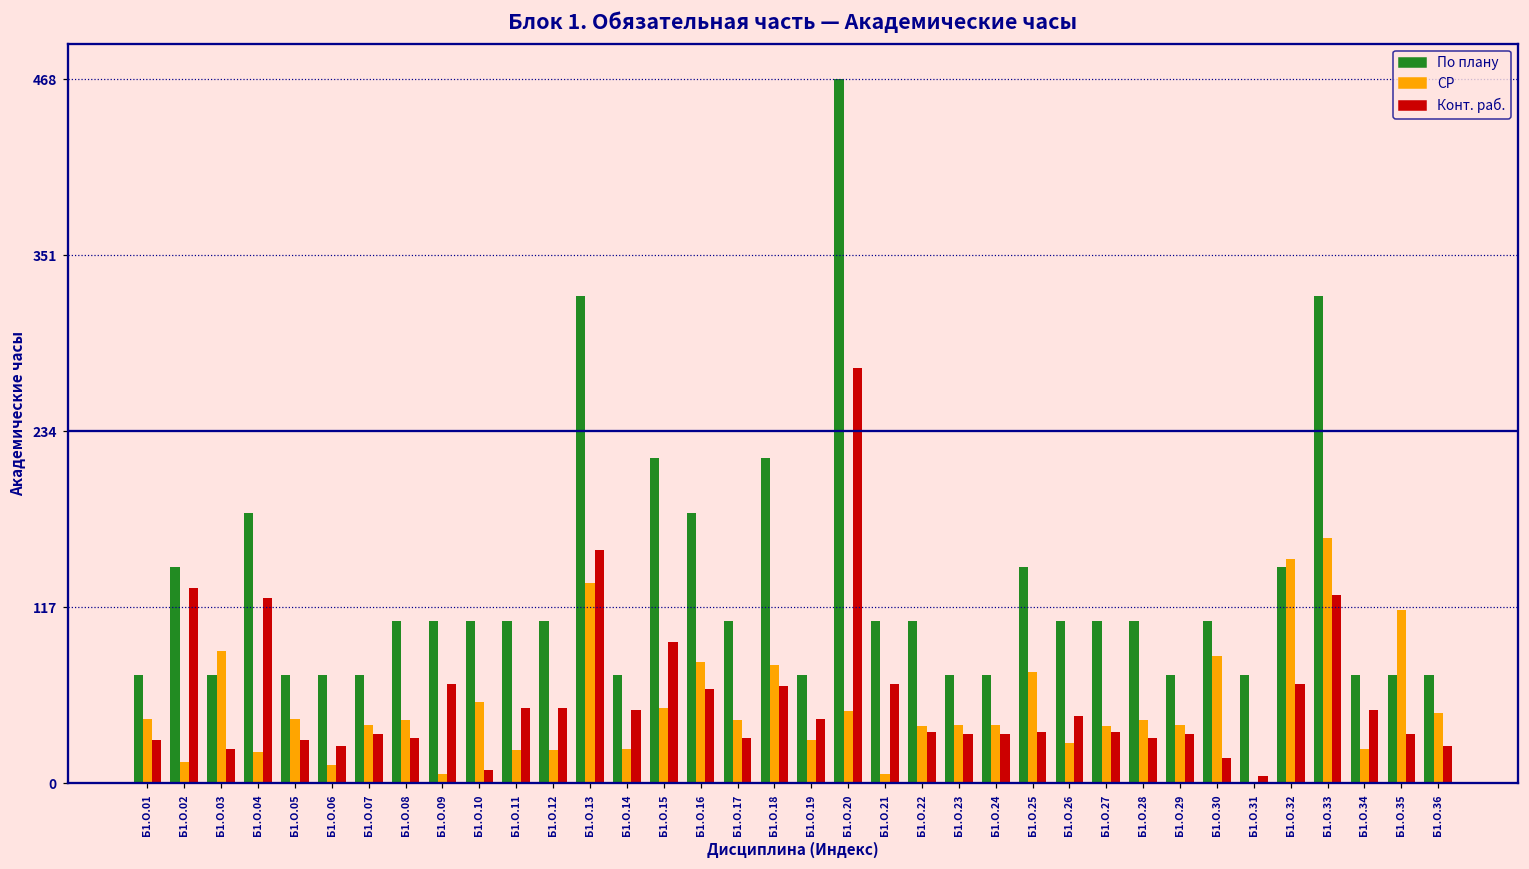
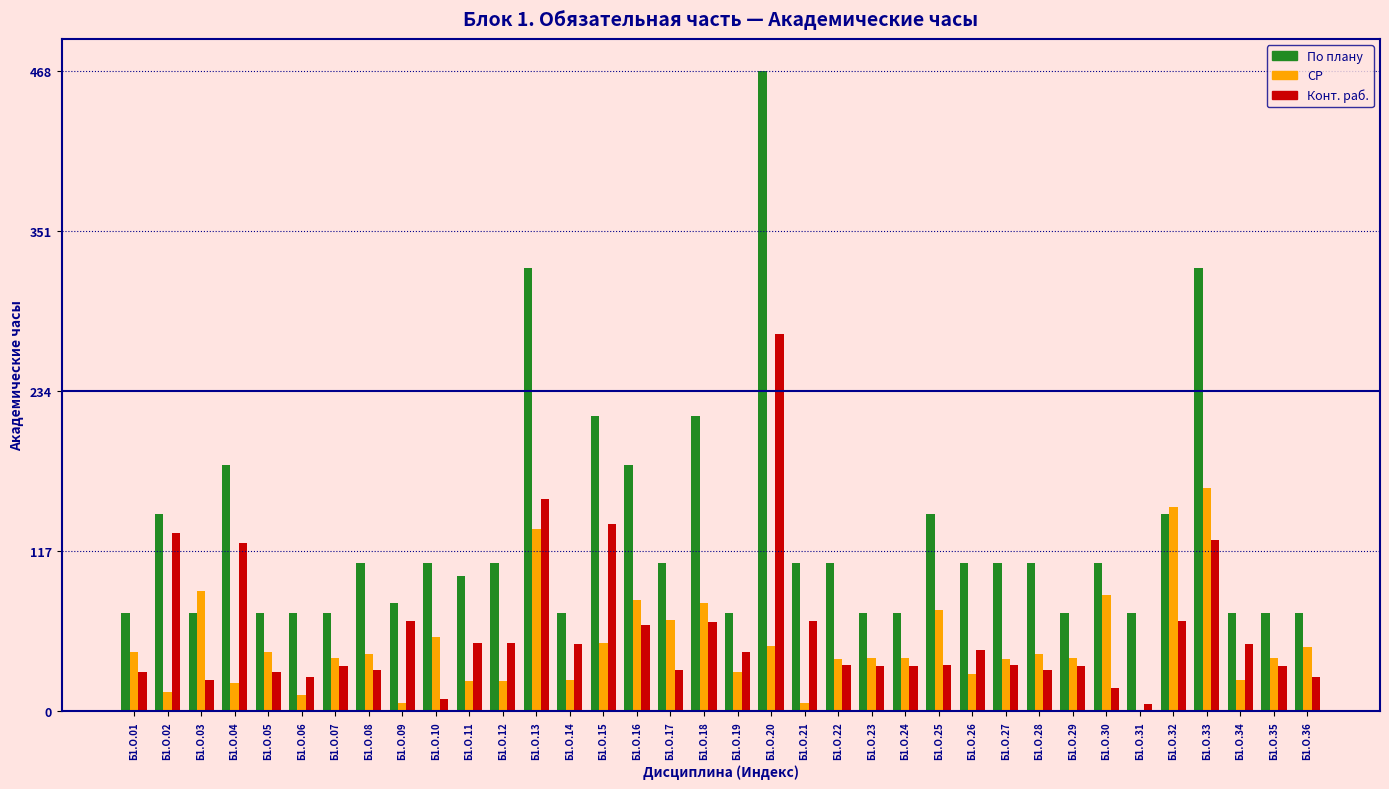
  {
    "По плану": {
      "Б1.О.01": 72,
      "Б1.О.02": 144,
      "Б1.О.03": 72,
      "Б1.О.04": 180,
      "Б1.О.05": 72,
      "Б1.О.06": 72,
      "Б1.О.07": 72,
      "Б1.О.08": 108,
-     "Б1.О.09": 108,
+     "Б1.О.09": 79,
      "Б1.О.10": 108,
-     "Б1.О.11": 108,
+     "Б1.О.11": 99,
      "Б1.О.12": 108,
      "Б1.О.13": 324,
      "Б1.О.14": 72,
      "Б1.О.15": 216,
      "Б1.О.16": 180,
      "Б1.О.17": 108,
      "Б1.О.18": 216,
      "Б1.О.19": 72,
      "Б1.О.20": 468,
      "Б1.О.21": 108,
      "Б1.О.22": 108,
      "Б1.О.23": 72,
      "Б1.О.24": 72,
      "Б1.О.25": 144,
      "Б1.О.26": 108,
      "Б1.О.27": 108,
      "Б1.О.28": 108,
      "Б1.О.29": 72,
      "Б1.О.30": 108,
      "Б1.О.31": 72,
      "Б1.О.32": 144,
      "Б1.О.33": 324,
      "Б1.О.34": 72,
      "Б1.О.35": 72,
      "Б1.О.36": 72
    },
    "СР": {
      "Б1.О.01": 43,
      "Б1.О.02": 14,
      "Б1.О.03": 88,
      "Б1.О.04": 21,
      "Б1.О.05": 43,
      "Б1.О.06": 12,
      "Б1.О.07": 39,
      "Б1.О.08": 42,
      "Б1.О.09": 6,
      "Б1.О.10": 54,
      "Б1.О.11": 22,
      "Б1.О.12": 22,
      "Б1.О.13": 133,
      "Б1.О.14": 23,
      "Б1.О.15": 50,
      "Б1.О.16": 81,
-     "Б1.О.17": 42,
+     "Б1.О.17": 67,
      "Б1.О.18": 79,
      "Б1.О.19": 29,
      "Б1.О.20": 48,
      "Б1.О.21": 6,
      "Б1.О.22": 38,
      "Б1.О.23": 39,
      "Б1.О.24": 39,
      "Б1.О.25": 74,
      "Б1.О.26": 27,
      "Б1.О.27": 38,
      "Б1.О.28": 42,
      "Б1.О.29": 39,
      "Б1.О.30": 85,
      "Б1.О.31": 0,
      "Б1.О.32": 149,
      "Б1.О.33": 163,
      "Б1.О.34": 23,
-     "Б1.О.35": 115,
+     "Б1.О.35": 39,
      "Б1.О.36": 47
    },
    "Конт. раб.": {
      "Б1.О.01": 29,
      "Б1.О.02": 130,
      "Б1.О.03": 23,
      "Б1.О.04": 123,
      "Б1.О.05": 29,
      "Б1.О.06": 25,
      "Б1.О.07": 33,
      "Б1.О.08": 30,
      "Б1.О.09": 66,
      "Б1.О.10": 9,
      "Б1.О.11": 50,
      "Б1.О.12": 50,
      "Б1.О.13": 155,
      "Б1.О.14": 49,
-     "Б1.О.15": 94,
+     "Б1.О.15": 137,
      "Б1.О.16": 63,
      "Б1.О.17": 30,
      "Б1.О.18": 65,
      "Б1.О.19": 43,
      "Б1.О.20": 276,
      "Б1.О.21": 66,
      "Б1.О.22": 34,
      "Б1.О.23": 33,
      "Б1.О.24": 33,
      "Б1.О.25": 34,
      "Б1.О.26": 45,
      "Б1.О.27": 34,
      "Б1.О.28": 30,
      "Б1.О.29": 33,
      "Б1.О.30": 17,
      "Б1.О.31": 5,
      "Б1.О.32": 66,
      "Б1.О.33": 125,
      "Б1.О.34": 49,
      "Б1.О.35": 33,
      "Б1.О.36": 25
    }
  }
